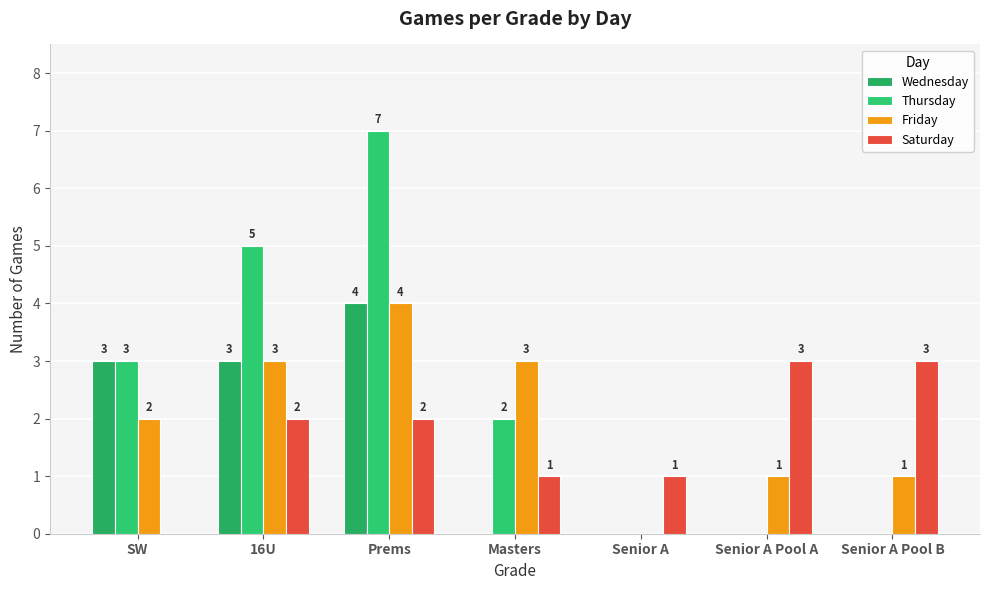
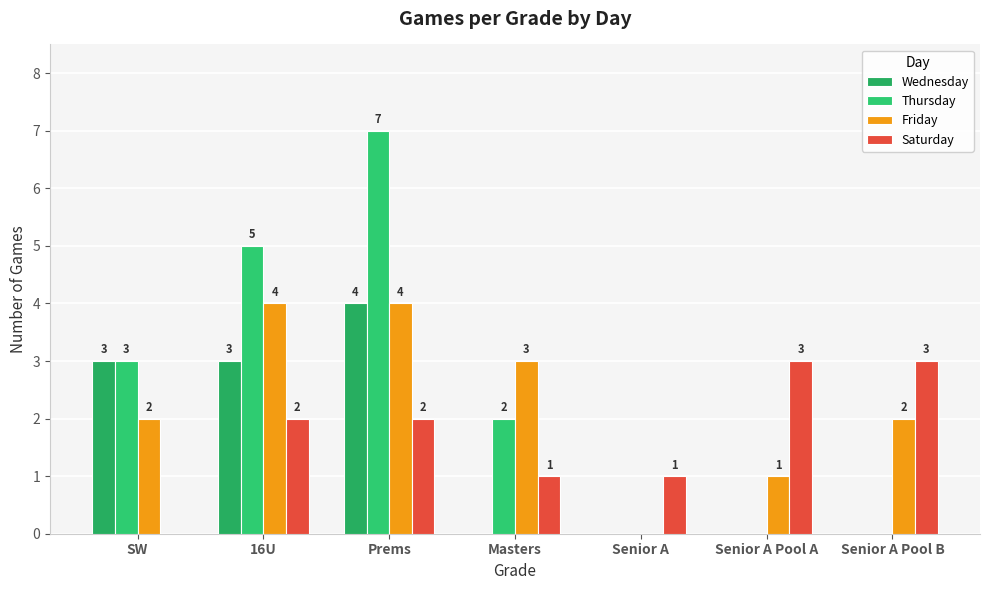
  {
    "Friday": {
      "SW": 2,
-     "16U": 3,
+     "16U": 4,
      "Prems": 4,
      "Masters": 3,
      "Senior A Pool A": 1,
-     "Senior A Pool B": 1
+     "Senior A Pool B": 2
    },
    "Saturday": {
      "16U": 2,
      "Prems": 2,
      "Masters": 1,
      "Senior A": 1,
      "Senior A Pool A": 3,
      "Senior A Pool B": 3
    }
  }
